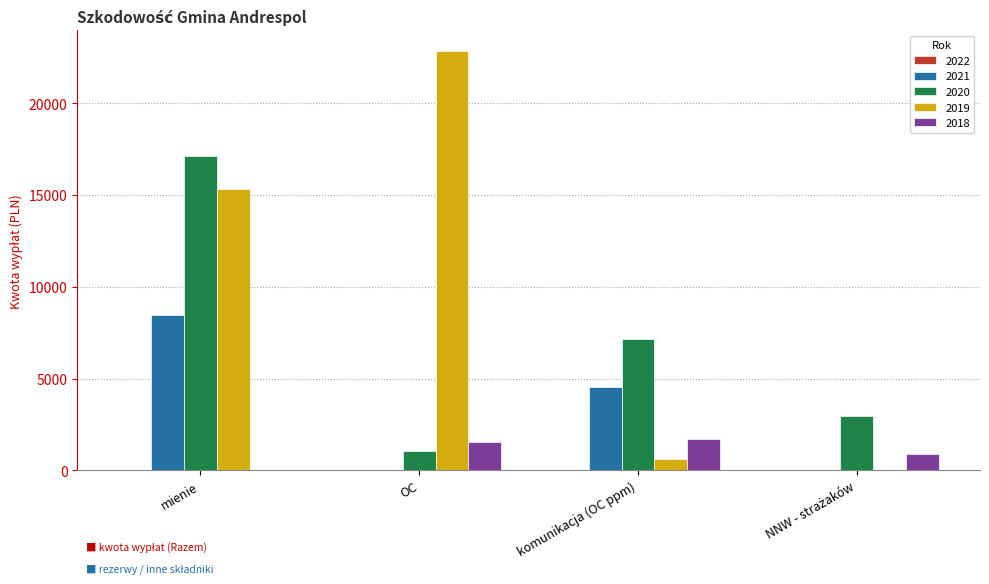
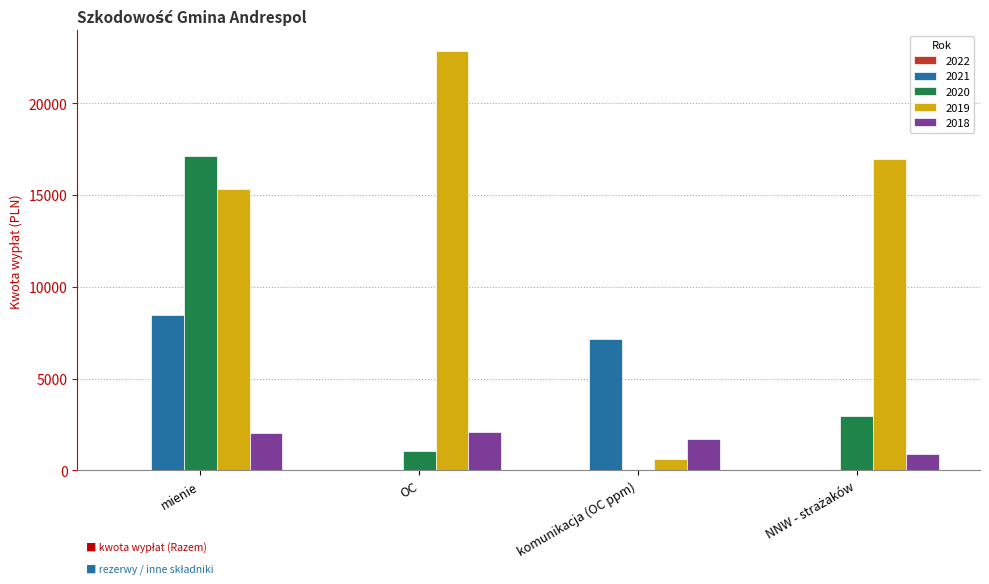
  {
    "2022": {
      "mienie": 0,
      "OC": 0,
      "komunikacja (OC ppm)": 0,
      "NNW - strażaków": 0
    },
    "2021": {
      "mienie": 8500,
      "OC": 0,
-     "komunikacja (OC ppm)": 4500,
+     "komunikacja (OC ppm)": 7100,
      "NNW - strażaków": 0
    },
    "2020": {
      "mienie": 17100,
      "OC": 1100,
-     "komunikacja (OC ppm)": 7100,
+     "komunikacja (OC ppm)": 0,
      "NNW - strażaków": 3000
    },
    "2019": {
      "mienie": 15300,
      "OC": 22800,
      "komunikacja (OC ppm)": 600,
-     "NNW - strażaków": 0
+     "NNW - strażaków": 17000
    },
    "2018": {
-     "mienie": 0,
-     "OC": 1500,
+     "mienie": 2000,
+     "OC": 2100,
      "komunikacja (OC ppm)": 1700,
      "NNW - strażaków": 900
    }
  }
